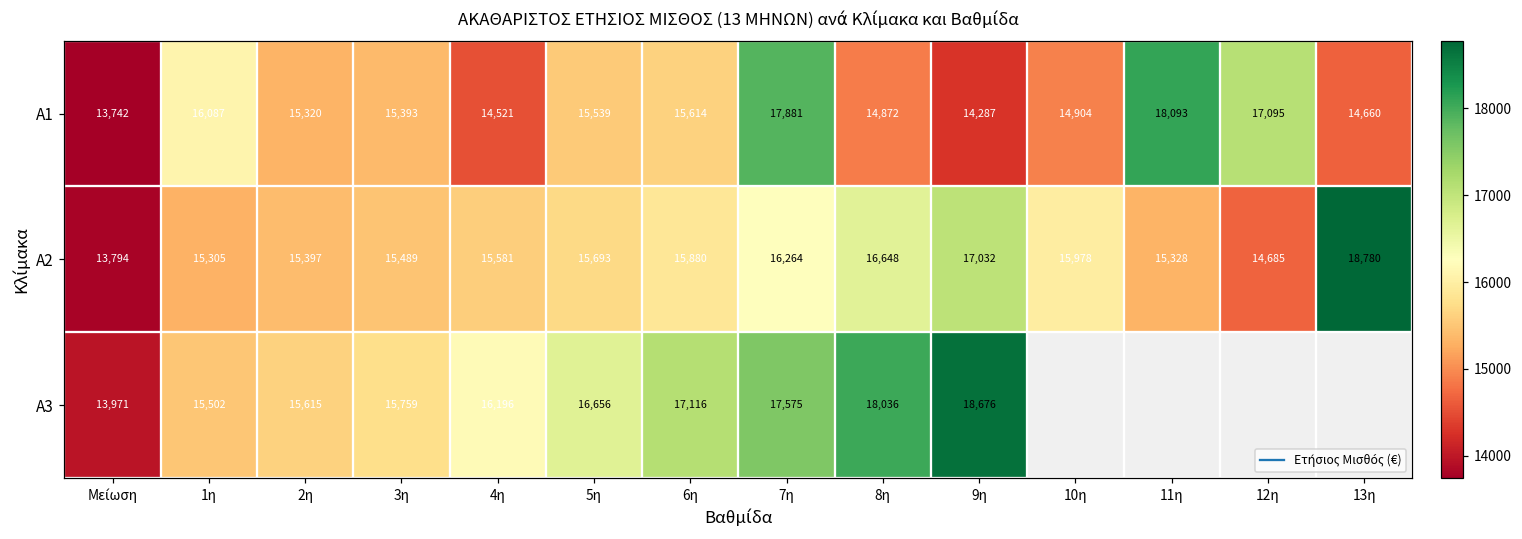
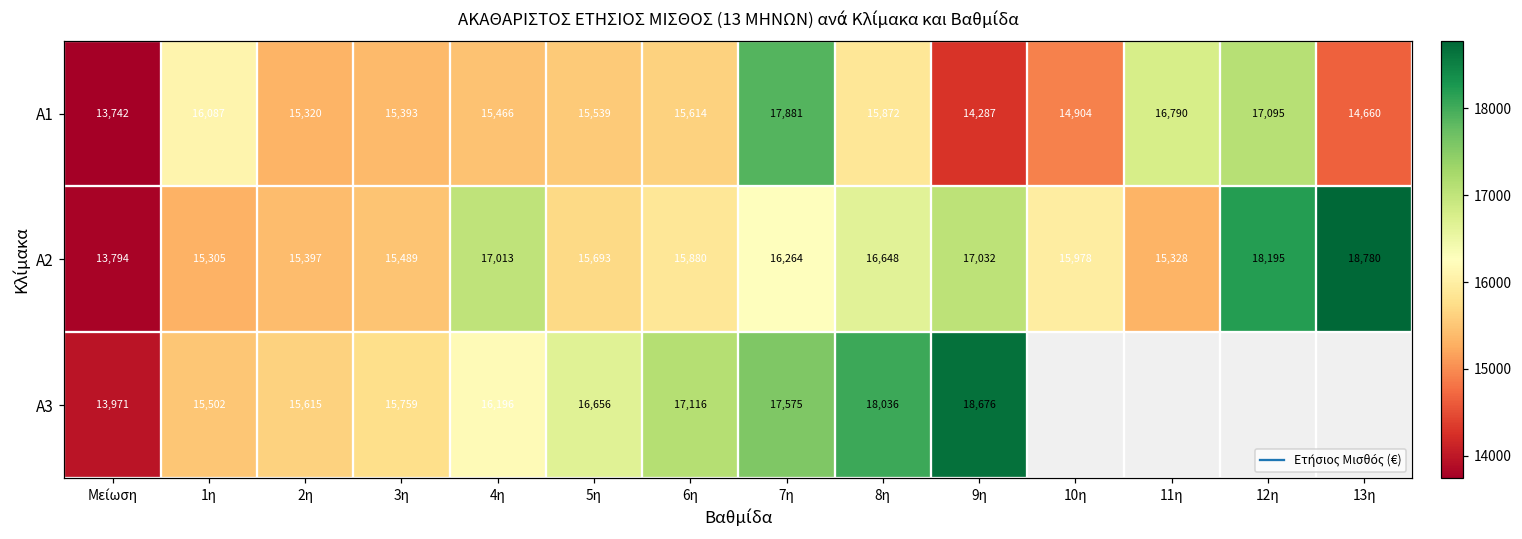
  {
    "A1": {
      "Μείωση": "13,742",
      "1η": "16,087",
      "2η": "15,320",
      "3η": "15,393",
-     "4η": "14,521",
+     "4η": "15,466",
      "5η": "15,539",
      "6η": "15,614",
      "7η": "17,881",
-     "8η": "14,872",
+     "8η": "15,872",
      "9η": "14,287",
      "10η": "14,904",
-     "11η": "18,093",
+     "11η": "16,790",
      "12η": "17,095",
      "13η": "14,660"
    },
    "A2": {
      "Μείωση": "13,794",
      "1η": "15,305",
      "2η": "15,397",
      "3η": "15,489",
-     "4η": "15,581",
+     "4η": "17,013",
      "5η": "15,693",
      "6η": "15,880",
      "7η": "16,264",
      "8η": "16,648",
      "9η": "17,032",
      "10η": "15,978",
      "11η": "15,328",
-     "12η": "14,685",
+     "12η": "18,195",
      "13η": "18,780"
    },
    "A3": {
      "Μείωση": "13,971",
      "1η": "15,502",
      "2η": "15,615",
      "3η": "15,759",
      "4η": "16,196",
      "5η": "16,656",
      "6η": "17,116",
      "7η": "17,575",
      "8η": "18,036",
      "9η": "18,676"
    }
  }
